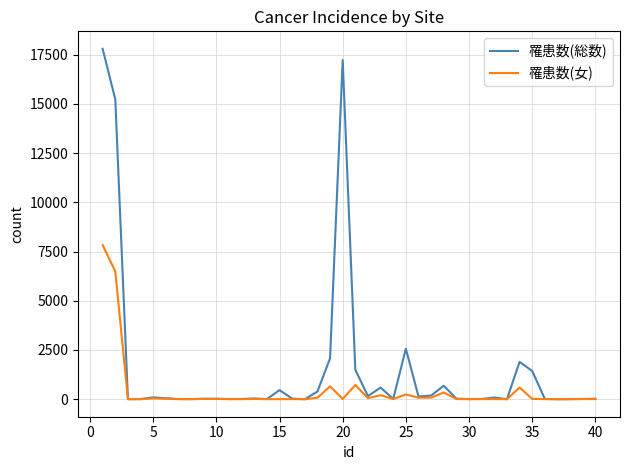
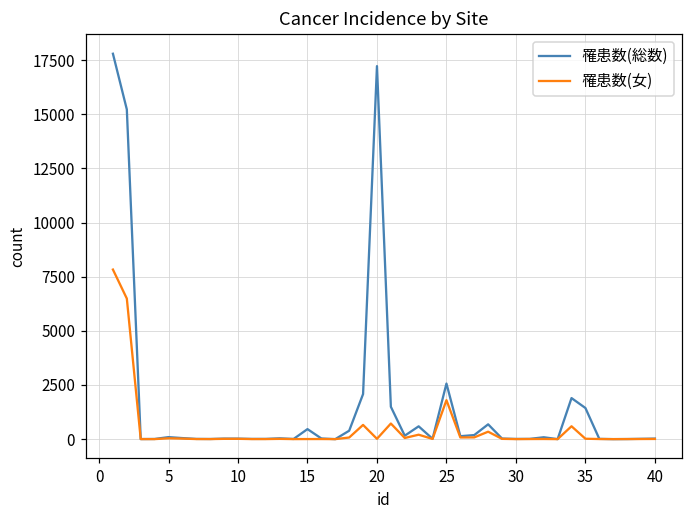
  {
    "罹患数(総数)": {
      "15": 500,
      "20": 17200,
      "25": 2600,
      "35": 1400
    },
    "罹患数(女)": {
      "15": 0,
      "20": 0,
-     "25": 200,
+     "25": 1800,
      "35": 0
    }
  }
